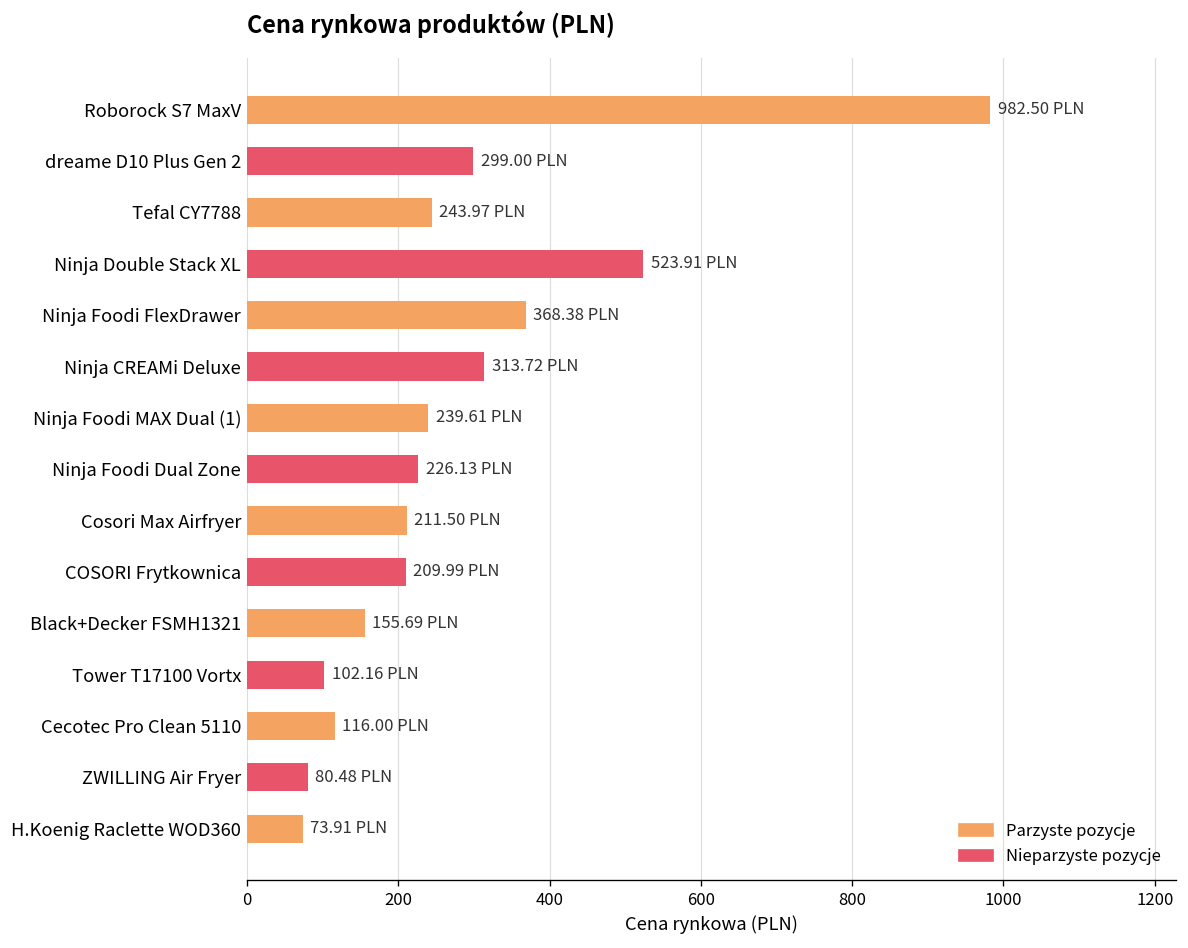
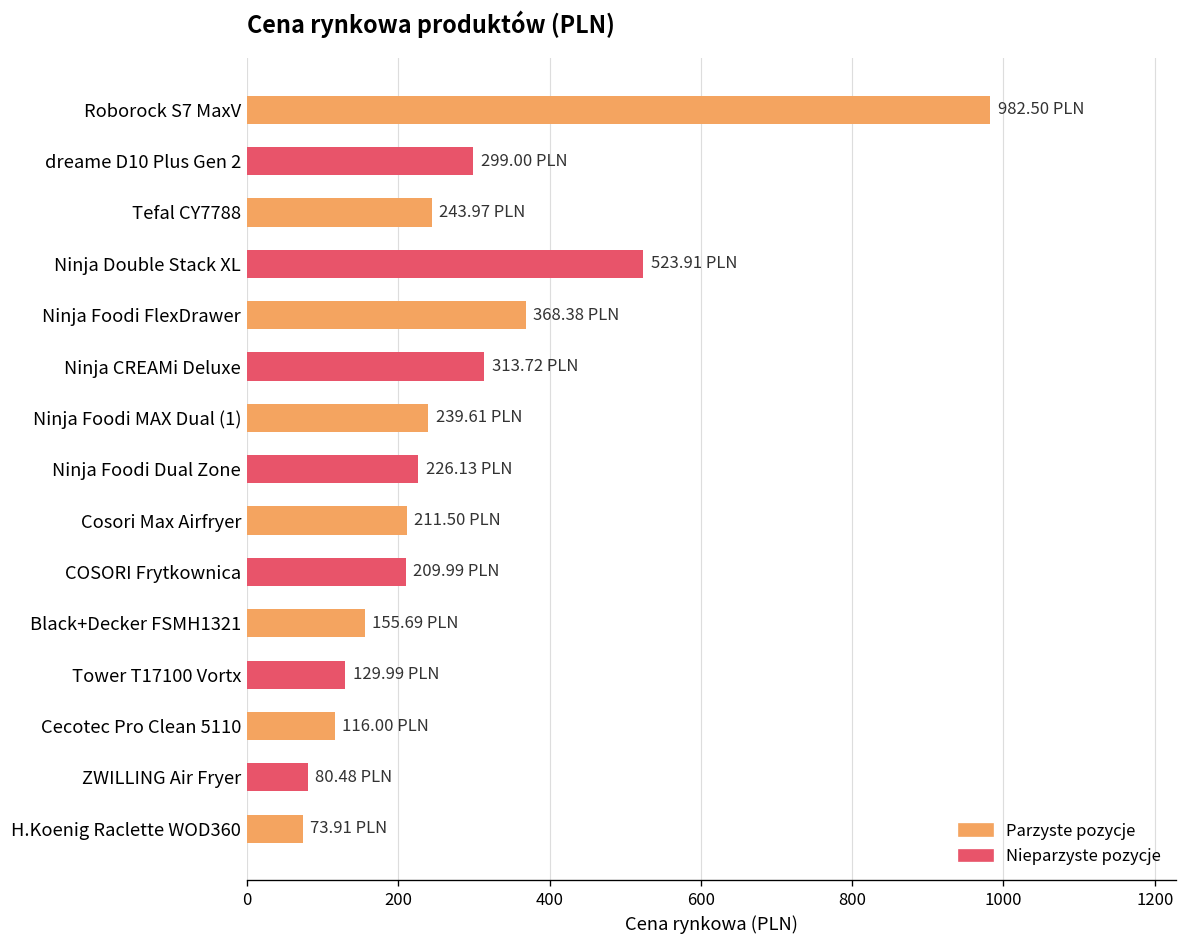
  {
    "Roborock S7 MaxV": 982.50,
    "dreame D10 Plus Gen 2": 299.00,
    "Tefal CY7788": 243.97,
    "Ninja Double Stack XL": 523.91,
    "Ninja Foodi FlexDrawer": 368.38,
    "Ninja CREAMi Deluxe": 313.72,
    "Ninja Foodi MAX Dual (1)": 239.61,
    "Ninja Foodi Dual Zone": 226.13,
    "Cosori Max Airfryer": 211.50,
    "COSORI Frytkownica": 209.99,
    "Black+Decker FSMH1321": 155.69,
-   "Tower T17100 Vortx": 102.16,
+   "Tower T17100 Vortx": 129.99,
    "Cecotec Pro Clean 5110": 116.00,
    "ZWILLING Air Fryer": 80.48,
    "H.Koenig Raclette WOD360": 73.91
  }
